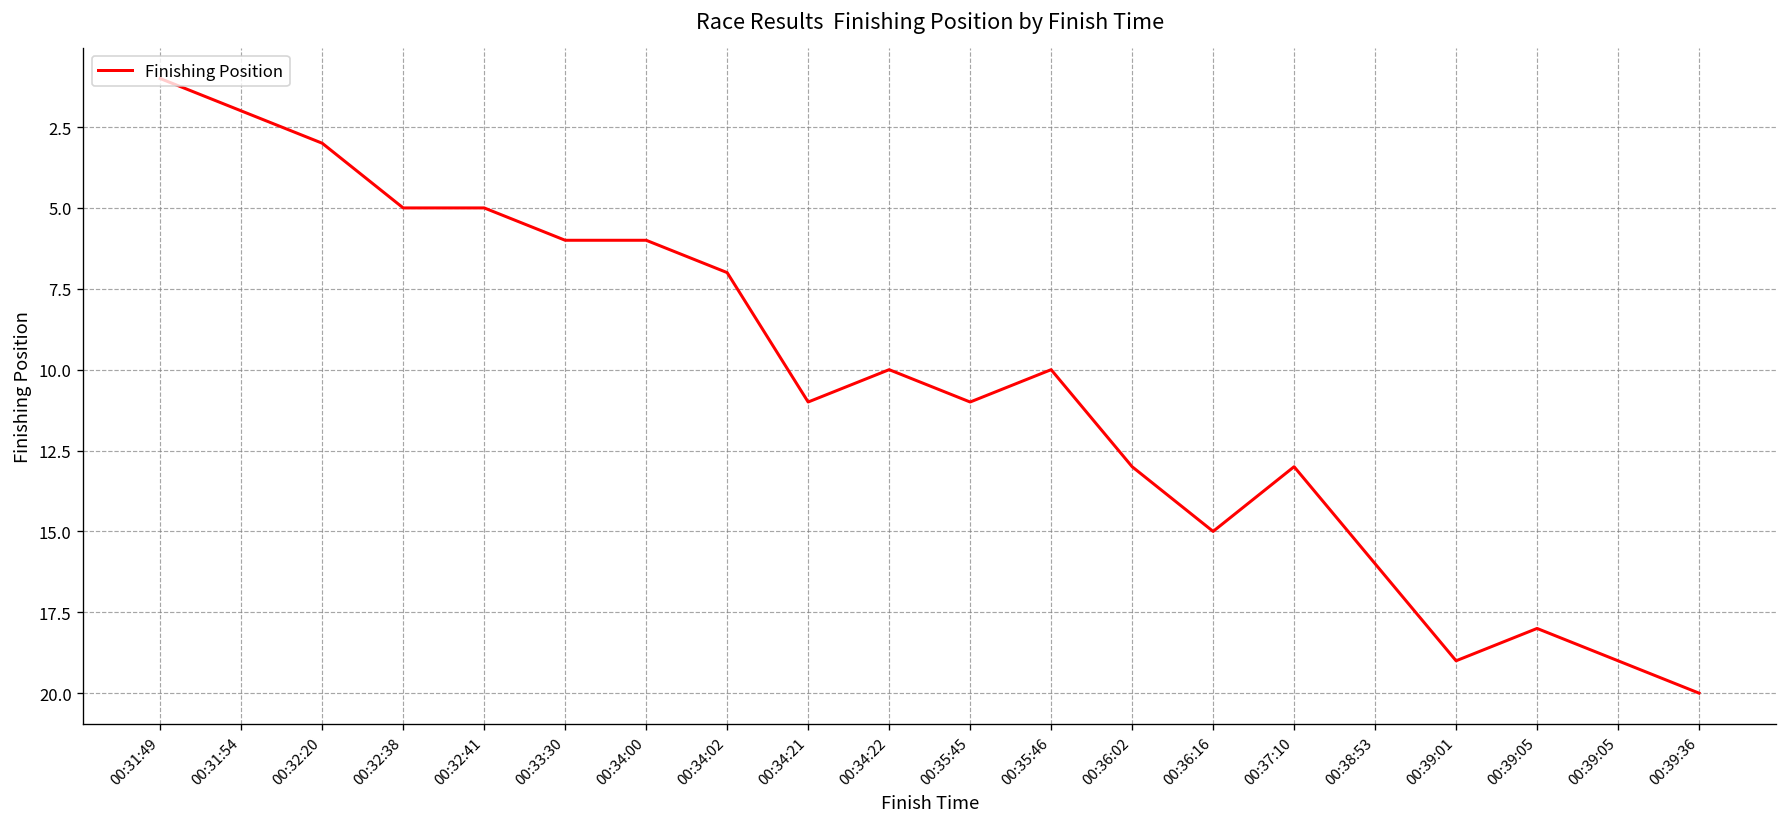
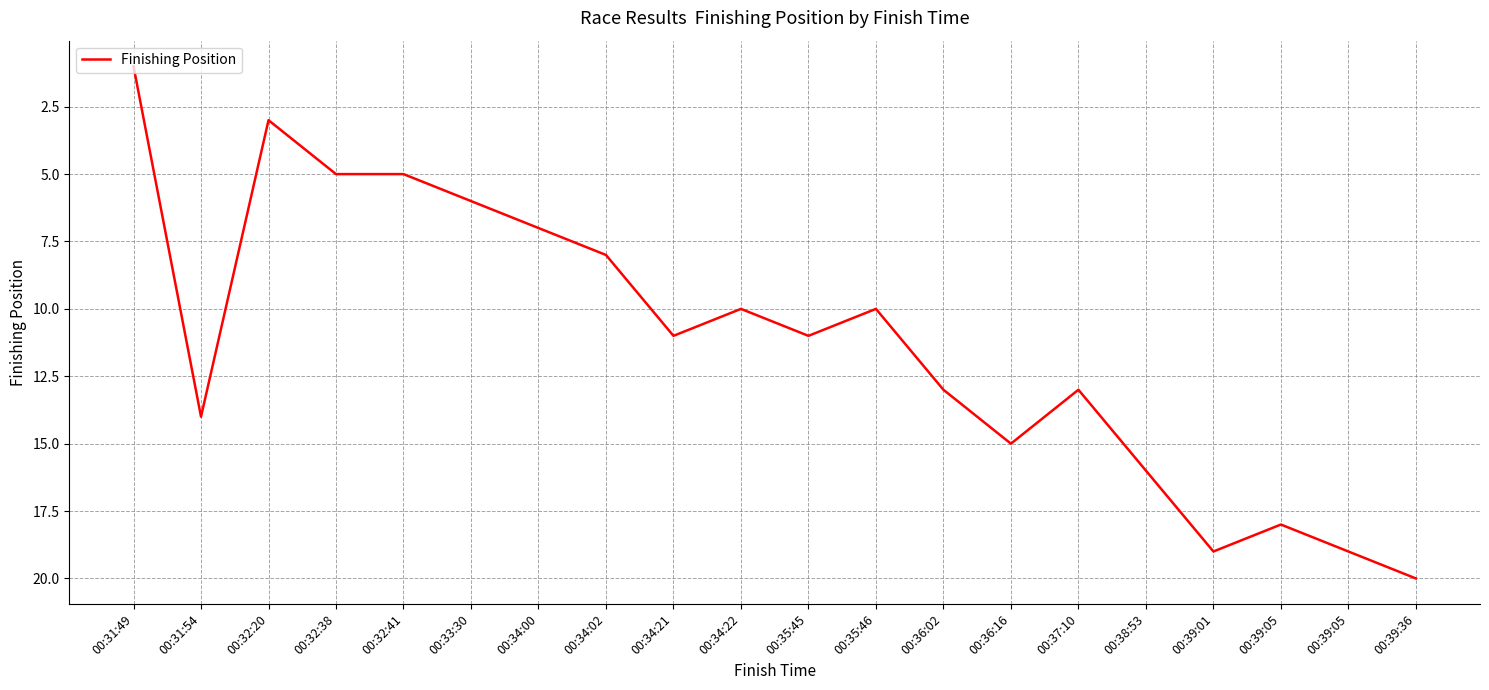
  {
-   "00:31:54": 2,
+   "00:31:54": 14,
    "00:32:20": 3,
    "00:32:38": 5,
    "00:32:41": 5,
    "00:33:30": 6,
-   "00:34:00": 6,
-   "00:34:02": 7,
+   "00:34:00": 7,
+   "00:34:02": 8,
    "00:34:21": 11,
    "00:34:22": 10,
    "00:35:45": 11,
    "00:35:46": 10,
    "00:36:02": 13,
    "00:36:16": 15,
    "00:37:10": 13,
    "00:38:53": 16,
    "00:39:01": 19,
    "00:39:36": 20
  }
